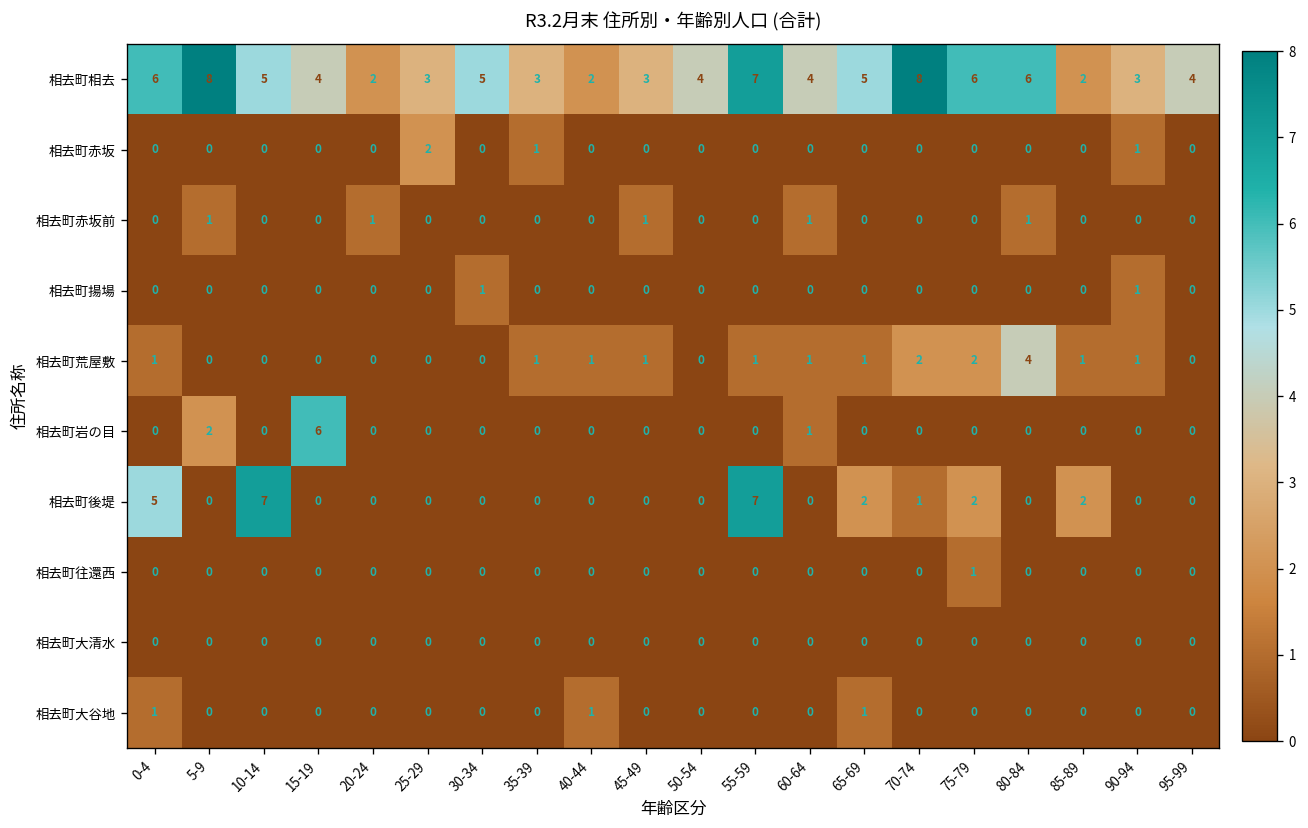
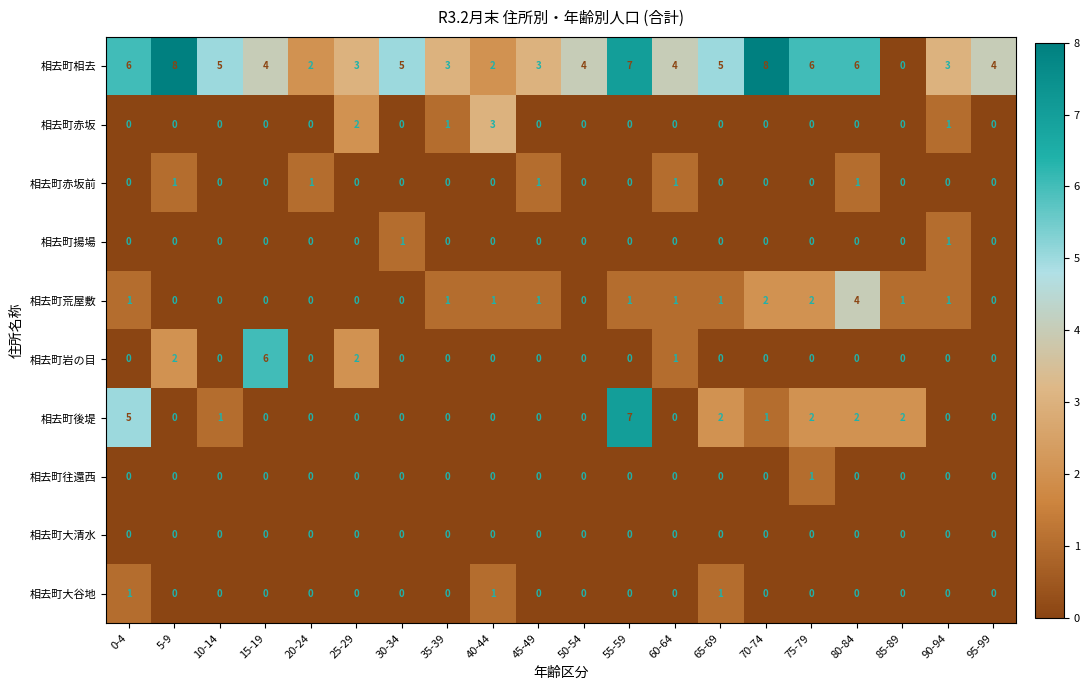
  {
    "相去町相去": {
      "0-4": 6,
      "5-9": 8,
      "10-14": 5,
      "15-19": 4,
      "20-24": 2,
      "25-29": 3,
      "30-34": 5,
      "35-39": 3,
      "40-44": 2,
      "45-49": 3,
      "50-54": 4,
      "55-59": 7,
      "60-64": 4,
      "65-69": 5,
      "70-74": 8,
      "75-79": 6,
      "80-84": 6,
-     "85-89": 2,
+     "85-89": 0,
      "90-94": 3,
      "95-99": 4
    },
    "相去町赤坂": {
      "0-4": 0,
      "5-9": 0,
      "10-14": 0,
      "15-19": 0,
      "20-24": 0,
      "25-29": 2,
      "30-34": 0,
      "35-39": 1,
-     "40-44": 0,
+     "40-44": 3,
      "45-49": 0,
      "50-54": 0,
      "55-59": 0,
      "60-64": 0,
      "65-69": 0,
      "70-74": 0,
      "75-79": 0,
      "80-84": 0,
      "85-89": 0,
      "90-94": 1,
      "95-99": 0
    },
    "相去町赤坂前": {
      "0-4": 0,
      "5-9": 1,
      "10-14": 0,
      "15-19": 0,
      "20-24": 1,
      "25-29": 0,
      "30-34": 0,
      "35-39": 0,
      "40-44": 0,
      "45-49": 1,
      "50-54": 0,
      "55-59": 0,
      "60-64": 1,
      "65-69": 0,
      "70-74": 0,
      "75-79": 0,
      "80-84": 1,
      "85-89": 0,
      "90-94": 0,
      "95-99": 0
    },
    "相去町揚場": {
      "0-4": 0,
      "5-9": 0,
      "10-14": 0,
      "15-19": 0,
      "20-24": 0,
      "25-29": 0,
      "30-34": 1,
      "35-39": 0,
      "40-44": 0,
      "45-49": 0,
      "50-54": 0,
      "55-59": 0,
      "60-64": 0,
      "65-69": 0,
      "70-74": 0,
      "75-79": 0,
      "80-84": 0,
      "85-89": 0,
      "90-94": 1,
      "95-99": 0
    },
    "相去町荒屋敷": {
      "0-4": 1,
      "5-9": 0,
      "10-14": 0,
      "15-19": 0,
      "20-24": 0,
      "25-29": 0,
      "30-34": 0,
      "35-39": 1,
      "40-44": 1,
      "45-49": 1,
      "50-54": 0,
      "55-59": 1,
      "60-64": 1,
      "65-69": 1,
      "70-74": 2,
      "75-79": 2,
      "80-84": 4,
      "85-89": 1,
      "90-94": 1,
      "95-99": 0
    },
    "相去町岩の目": {
      "0-4": 0,
      "5-9": 2,
      "10-14": 0,
      "15-19": 6,
      "20-24": 0,
-     "25-29": 0,
+     "25-29": 2,
      "30-34": 0,
      "35-39": 0,
      "40-44": 0,
      "45-49": 0,
      "50-54": 0,
      "55-59": 0,
      "60-64": 1,
      "65-69": 0,
      "70-74": 0,
      "75-79": 0,
      "80-84": 0,
      "85-89": 0,
      "90-94": 0,
      "95-99": 0
    },
    "相去町後堤": {
      "0-4": 5,
      "5-9": 0,
-     "10-14": 7,
+     "10-14": 1,
      "15-19": 0,
      "20-24": 0,
      "25-29": 0,
      "30-34": 0,
      "35-39": 0,
      "40-44": 0,
      "45-49": 0,
      "50-54": 0,
      "55-59": 7,
      "60-64": 0,
      "65-69": 2,
      "70-74": 1,
      "75-79": 2,
-     "80-84": 0,
+     "80-84": 2,
      "85-89": 2,
      "90-94": 0,
      "95-99": 0
    },
    "相去町往還西": {
      "0-4": 0,
      "5-9": 0,
      "10-14": 0,
      "15-19": 0,
      "20-24": 0,
      "25-29": 0,
      "30-34": 0,
      "35-39": 0,
      "40-44": 0,
      "45-49": 0,
      "50-54": 0,
      "55-59": 0,
      "60-64": 0,
      "65-69": 0,
      "70-74": 0,
      "75-79": 1,
      "80-84": 0,
      "85-89": 0,
      "90-94": 0,
      "95-99": 0
    },
    "相去町大清水": {
      "0-4": 0,
      "5-9": 0,
      "10-14": 0,
      "15-19": 0,
      "20-24": 0,
      "25-29": 0,
      "30-34": 0,
      "35-39": 0,
      "40-44": 0,
      "45-49": 0,
      "50-54": 0,
      "55-59": 0,
      "60-64": 0,
      "65-69": 0,
      "70-74": 0,
      "75-79": 0,
      "80-84": 0,
      "85-89": 0,
      "90-94": 0,
      "95-99": 0
    },
    "相去町大谷地": {
      "0-4": 1,
      "5-9": 0,
      "10-14": 0,
      "15-19": 0,
      "20-24": 0,
      "25-29": 0,
      "30-34": 0,
      "35-39": 0,
      "40-44": 1,
      "45-49": 0,
      "50-54": 0,
      "55-59": 0,
      "60-64": 0,
      "65-69": 1,
      "70-74": 0,
      "75-79": 0,
      "80-84": 0,
      "85-89": 0,
      "90-94": 0,
      "95-99": 0
    }
  }
